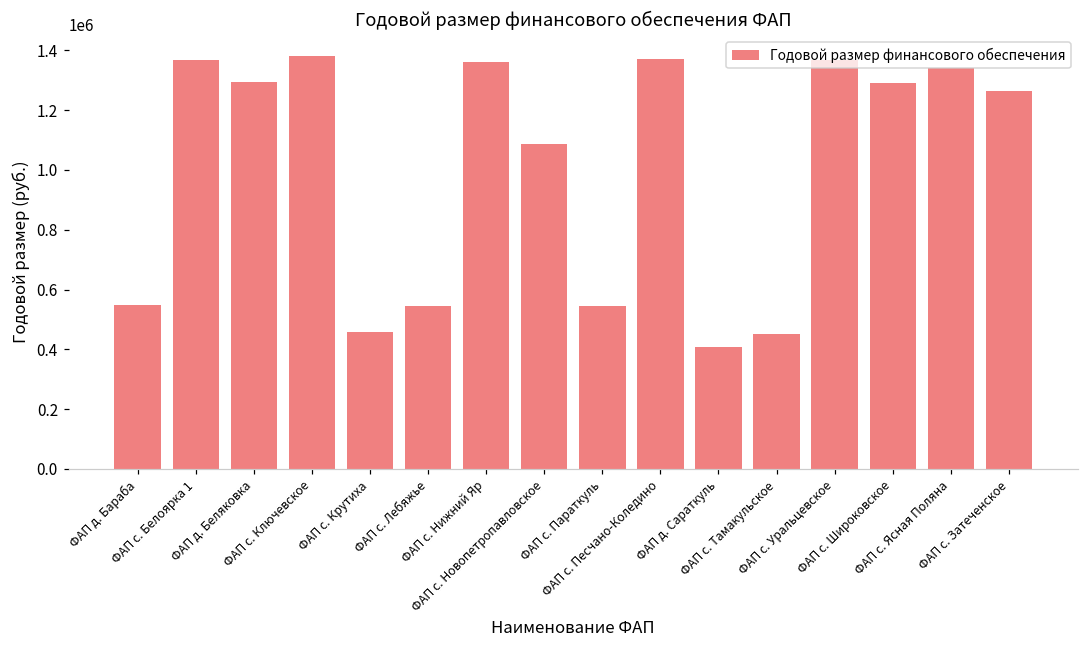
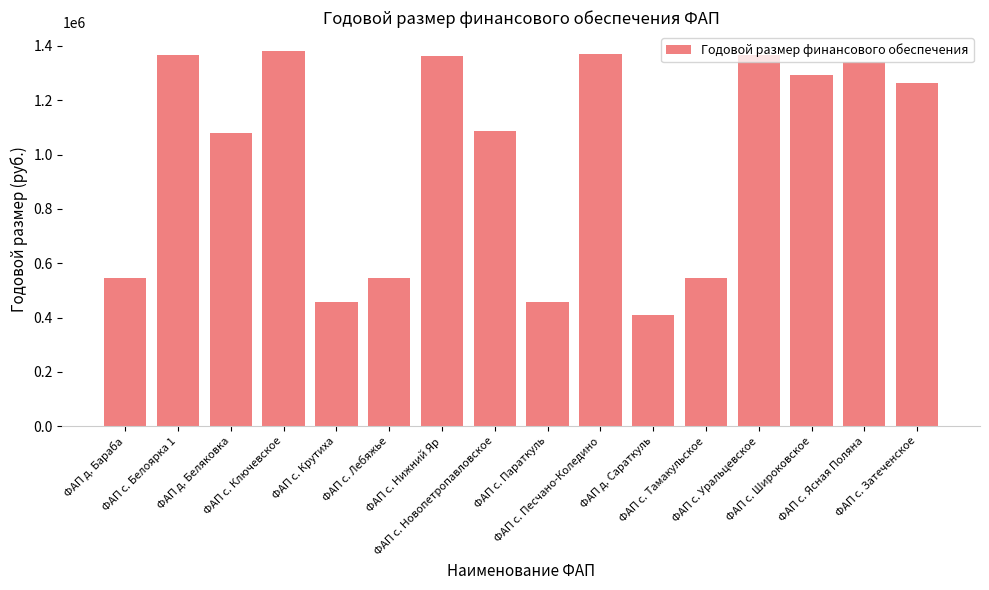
  {
    "ФАП д. Бараба": 550000,
    "ФАП с. Белоярка 1": 1370000,
-   "ФАП д. Беляковка": 1290000,
+   "ФАП д. Беляковка": 1080000,
    "ФАП с. Ключевское": 1380000,
    "ФАП с. Крутиха": 460000,
    "ФАП с. Лебяжье": 540000,
    "ФАП с. Нижний Яр": 1360000,
    "ФАП с. Новопетропавловское": 1090000,
-   "ФАП с. Параткуль": 540000,
+   "ФАП с. Параткуль": 460000,
    "ФАП с. Песчано-Коледино": 1370000,
    "ФАП д. Сараткуль": 410000,
-   "ФАП с. Тамакульское": 450000,
+   "ФАП с. Тамакульское": 540000,
    "ФАП с. Широковское": 1290000,
    "ФАП с. Затеченское": 1260000
  }
